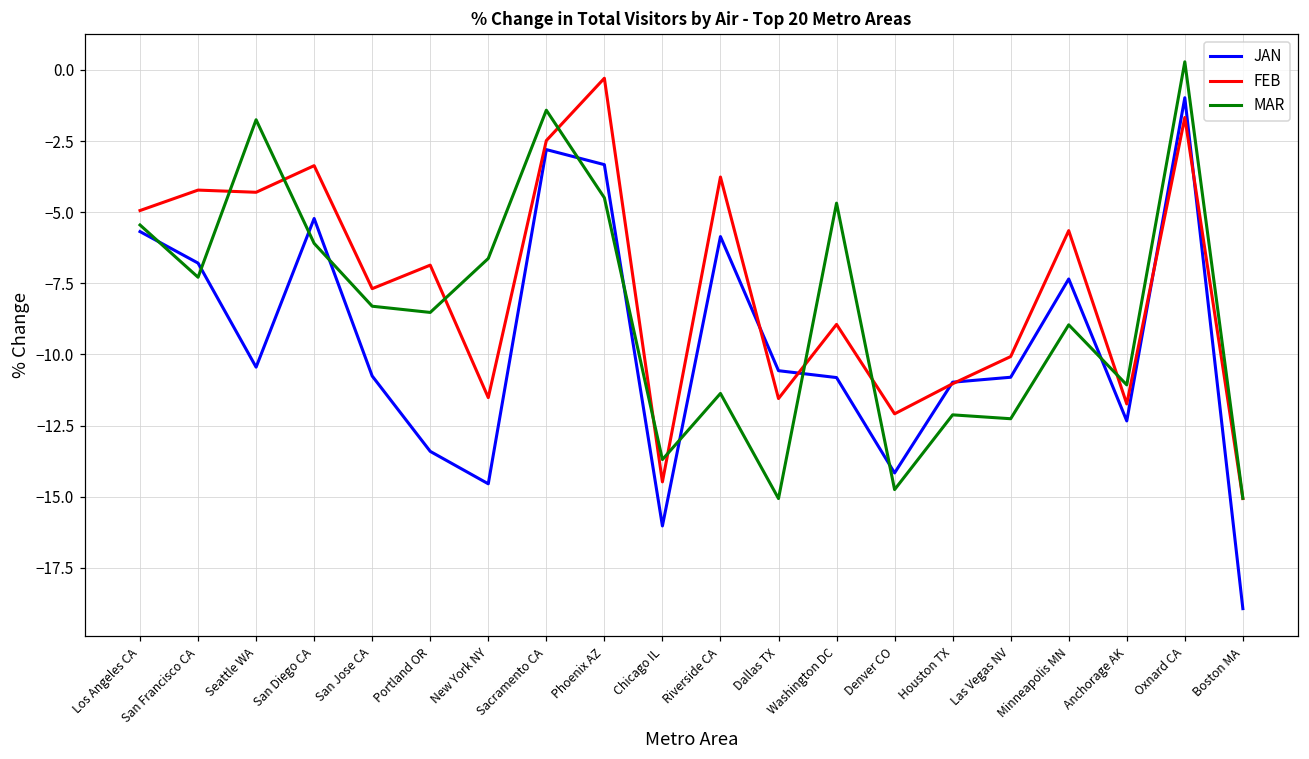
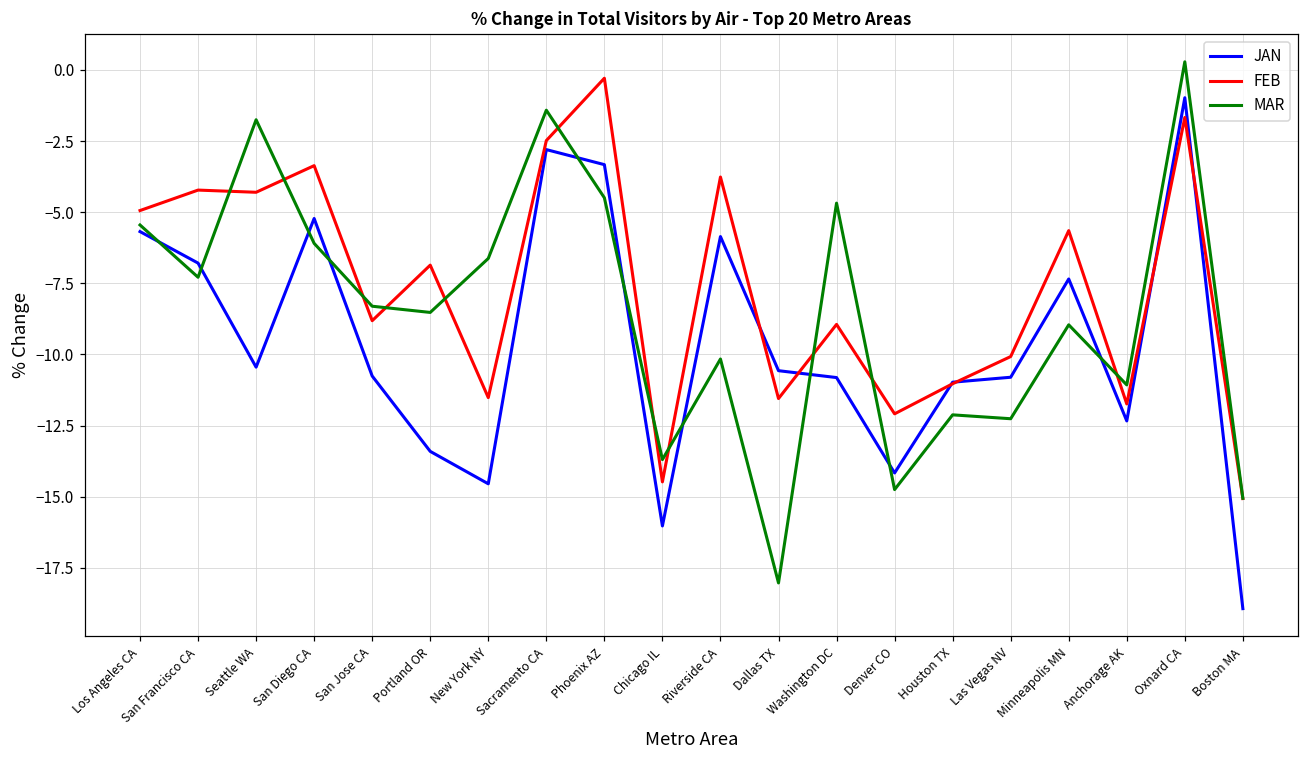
  {
    "JAN": {
      "Los Angeles CA": -5.7,
      "San Francisco CA": -6.8,
      "Seattle WA": -10.4,
      "San Diego CA": -5.2,
      "San Jose CA": -10.8,
      "Portland OR": -13.4,
      "New York NY": -14.5,
      "Sacramento CA": -2.8,
      "Phoenix AZ": -3.3,
      "Chicago IL": -16.0,
      "Riverside CA": -5.9,
      "Dallas TX": -10.6,
      "Washington DC": -10.8,
      "Denver CO": -14.2,
      "Las Vegas NV": -10.8,
      "Minneapolis MN": -7.3,
      "Anchorage AK": -12.3,
      "Oxnard CA": -1.0,
      "Boston MA": -18.9
    },
    "FEB": {
      "Los Angeles CA": -4.9,
      "San Francisco CA": -4.2,
      "Seattle WA": -4.3,
      "San Diego CA": -3.4,
-     "San Jose CA": -7.7,
+     "San Jose CA": -8.8,
      "Portland OR": -6.9,
      "New York NY": -11.5,
      "Sacramento CA": -2.5,
      "Phoenix AZ": -0.3,
      "Chicago IL": -14.5,
      "Riverside CA": -3.8,
      "Dallas TX": -11.6,
      "Washington DC": -8.9,
      "Denver CO": -12.1,
      "Las Vegas NV": -10.1,
      "Minneapolis MN": -5.6,
      "Anchorage AK": -11.7,
      "Oxnard CA": -1.7
    },
    "MAR": {
      "Los Angeles CA": -5.5,
      "San Francisco CA": -7.3,
      "Seattle WA": -1.8,
      "San Diego CA": -6.1,
      "San Jose CA": -8.3,
      "Portland OR": -8.5,
      "New York NY": -6.6,
      "Sacramento CA": -1.4,
      "Phoenix AZ": -4.5,
      "Chicago IL": -13.7,
-     "Riverside CA": -11.4,
-     "Dallas TX": -15.1,
+     "Riverside CA": -10.2,
+     "Dallas TX": -18.0,
      "Washington DC": -4.7,
      "Denver CO": -14.8,
      "Houston TX": -12.1,
      "Las Vegas NV": -12.3,
      "Minneapolis MN": -9.0,
      "Anchorage AK": -11.1,
      "Oxnard CA": 0.3
    }
  }
